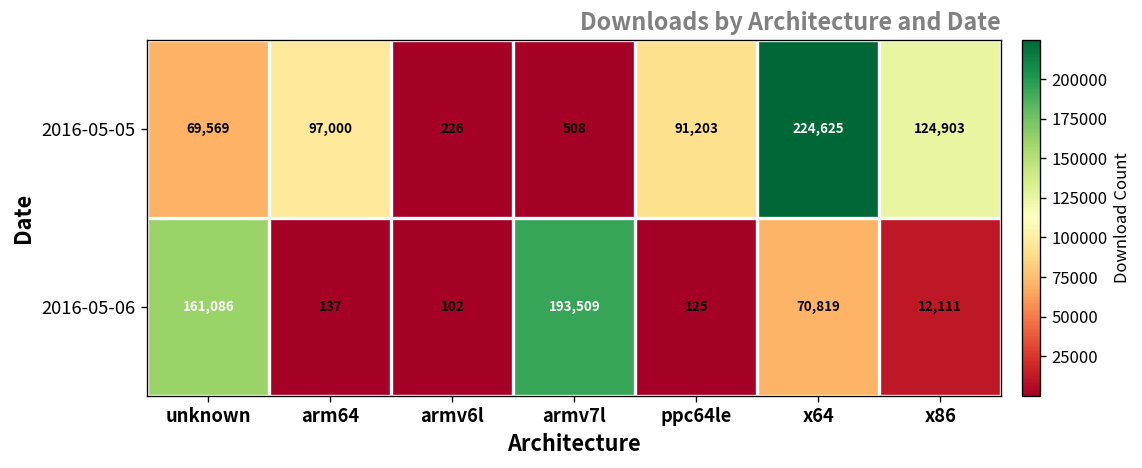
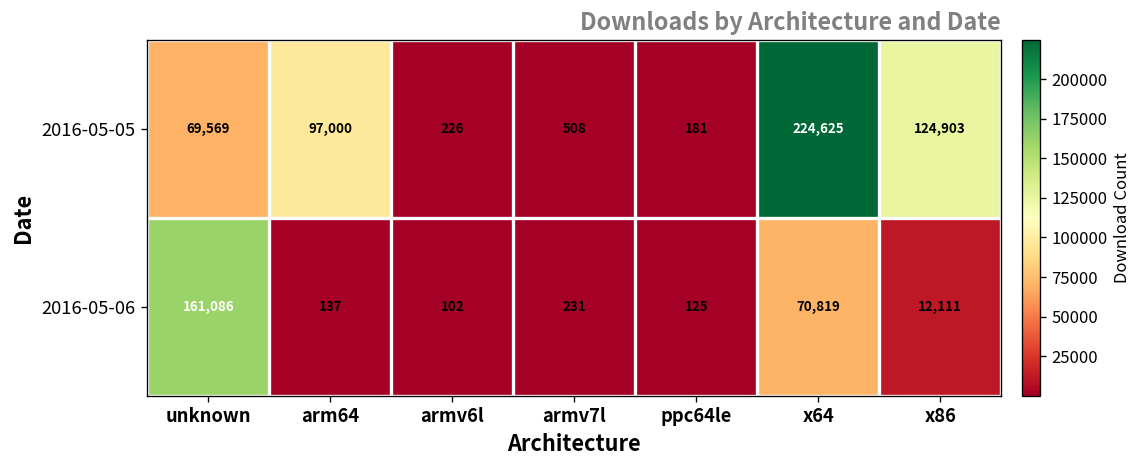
  {
    "2016-05-05": {
      "unknown": "69,569",
      "arm64": "97,000",
      "armv6l": "226",
      "armv7l": "508",
-     "ppc64le": "91,203",
+     "ppc64le": "181",
      "x64": "224,625",
      "x86": "124,903"
    },
    "2016-05-06": {
      "unknown": "161,086",
      "arm64": "137",
      "armv6l": "102",
-     "armv7l": "193,509",
+     "armv7l": "231",
      "ppc64le": "125",
      "x64": "70,819",
      "x86": "12,111"
    }
  }
